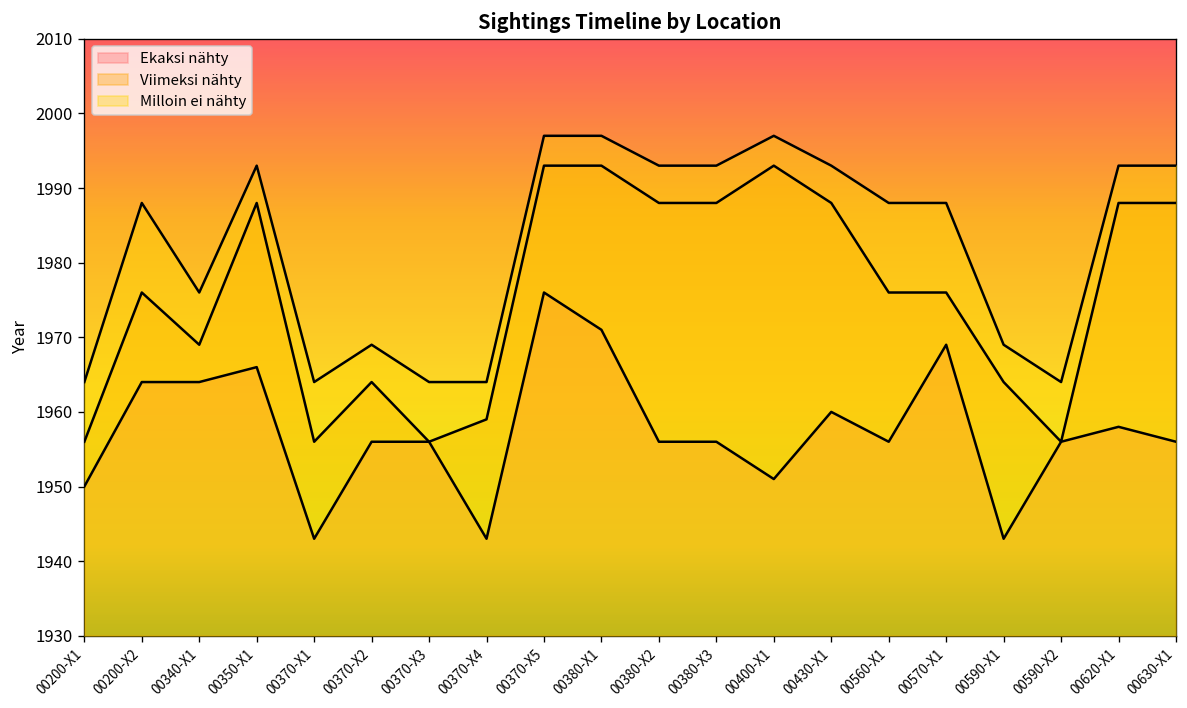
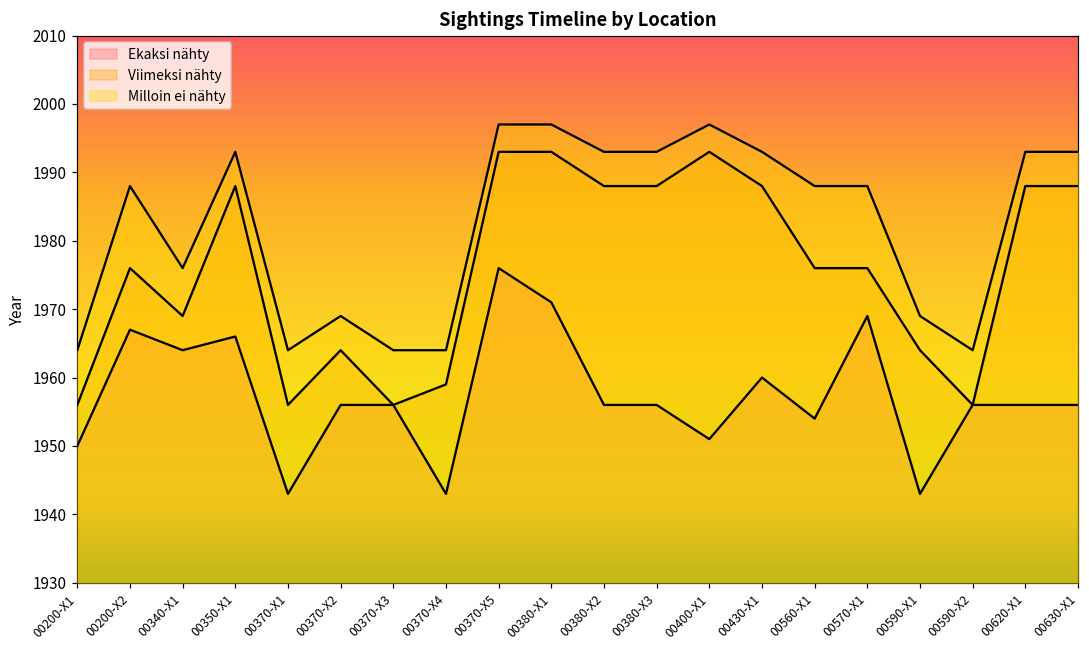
  {
    "Ekaksi nähty": {
      "00200-X1": 1950,
-     "00200-X2": 1964,
+     "00200-X2": 1967,
      "00340-X1": 1964,
      "00350-X1": 1966,
      "00370-X1": 1943,
      "00370-X2": 1956,
      "00370-X4": 1943,
      "00370-X5": 1976,
      "00380-X1": 1971,
      "00380-X2": 1956,
      "00380-X3": 1956,
      "00400-X1": 1951,
      "00430-X1": 1960,
-     "00560-X1": 1956,
+     "00560-X1": 1954,
      "00570-X1": 1969,
      "00590-X1": 1943,
-     "00620-X1": 1958,
+     "00620-X1": 1956,
      "00630-X1": 1956
    }
  }
